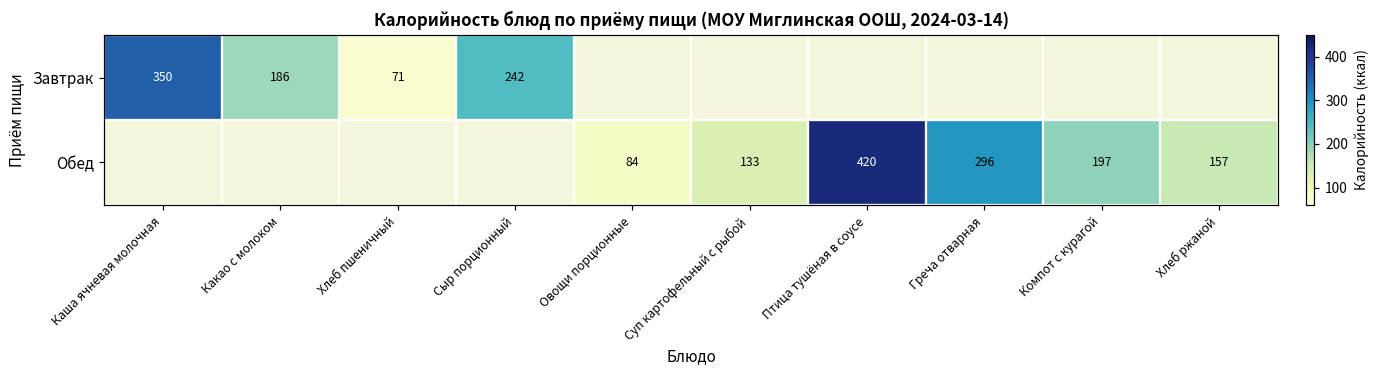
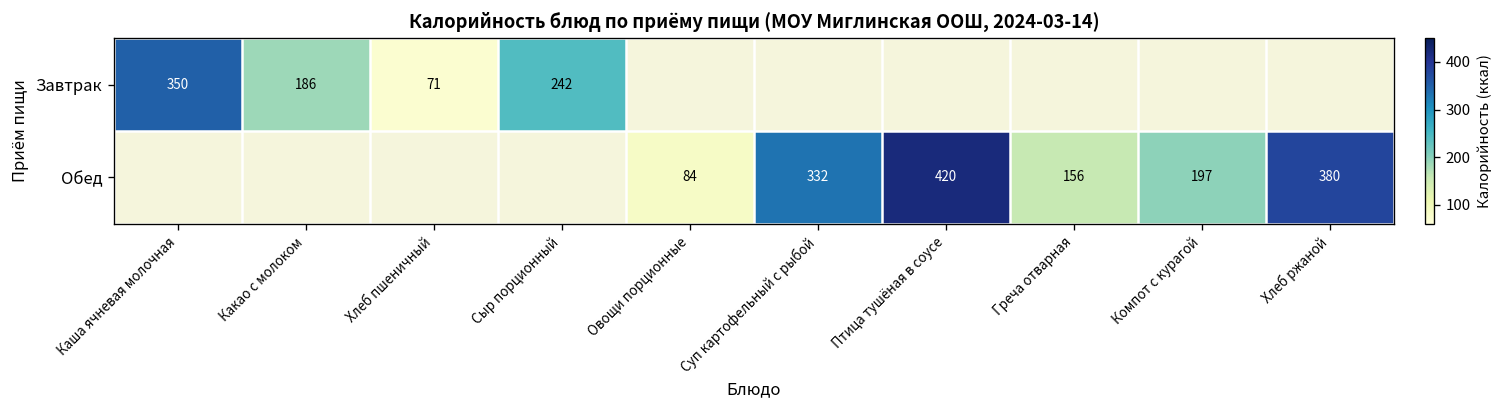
  {
    "Завтрак": {
      "Каша ячневая молочная": 350,
      "Какао с молоком": 186,
      "Хлеб пшеничный": 71,
      "Сыр порционный": 242
    },
    "Обед": {
      "Овощи порционные": 84,
-     "Суп картофельный с рыбой": 133,
+     "Суп картофельный с рыбой": 332,
      "Птица тушёная в соусе": 420,
-     "Греча отварная": 296,
+     "Греча отварная": 156,
      "Компот с курагой": 197,
-     "Хлеб ржаной": 157
+     "Хлеб ржаной": 380
    }
  }
